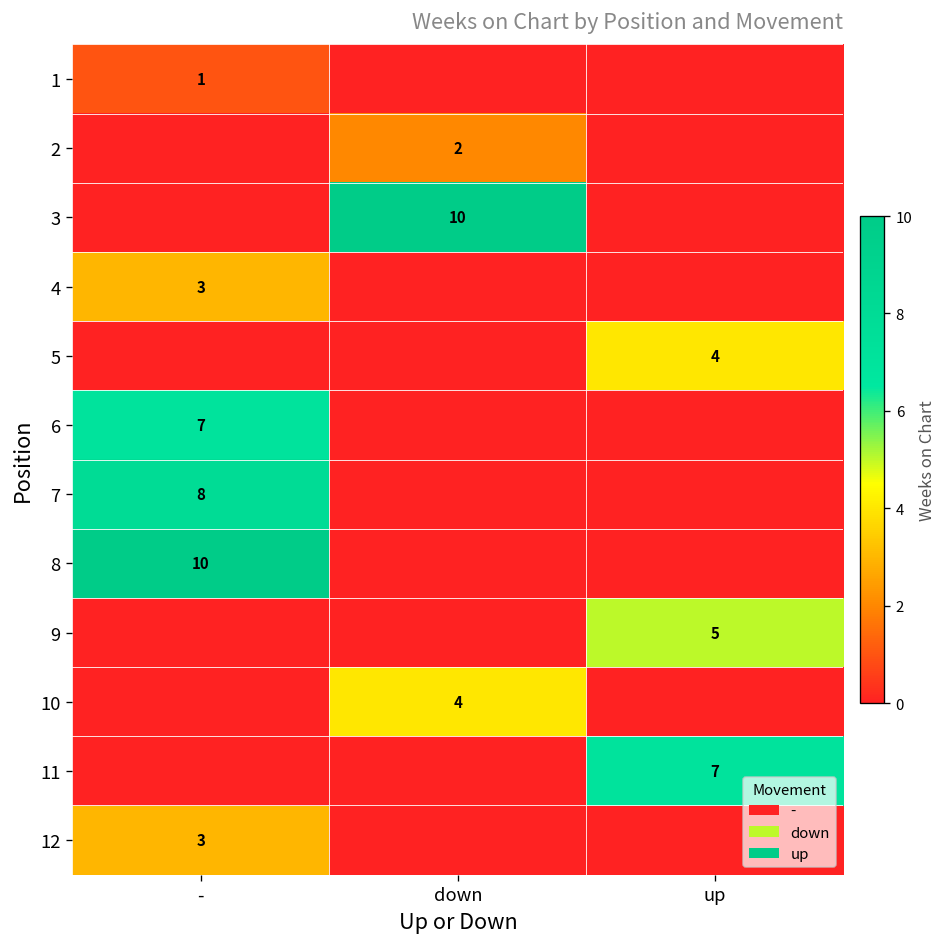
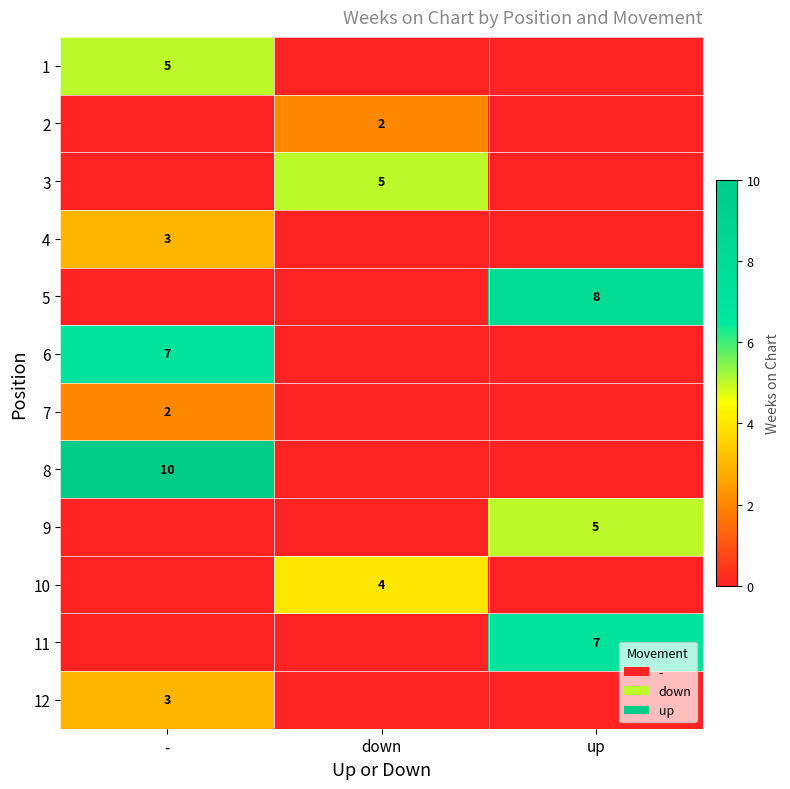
  {
    "1": {
-     "-": 1
+     "-": 5
    },
    "2": {
      "down": 2
    },
    "3": {
-     "down": 10
+     "down": 5
    },
    "4": {
      "-": 3
    },
    "5": {
-     "up": 4
+     "up": 8
    },
    "6": {
      "-": 7
    },
    "7": {
-     "-": 8
+     "-": 2
    },
    "8": {
      "-": 10
    },
    "9": {
      "up": 5
    },
    "10": {
      "down": 4
    },
    "11": {
      "up": 7
    },
    "12": {
      "-": 3
    }
  }
